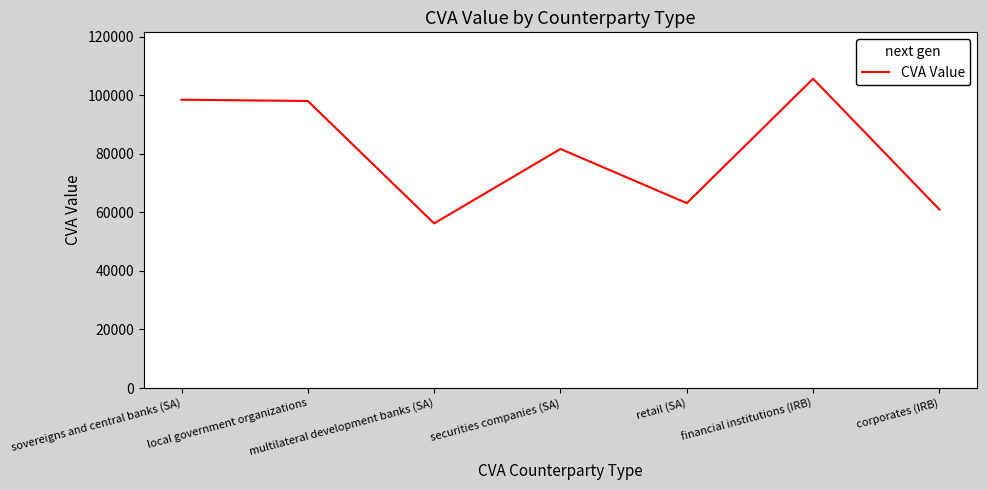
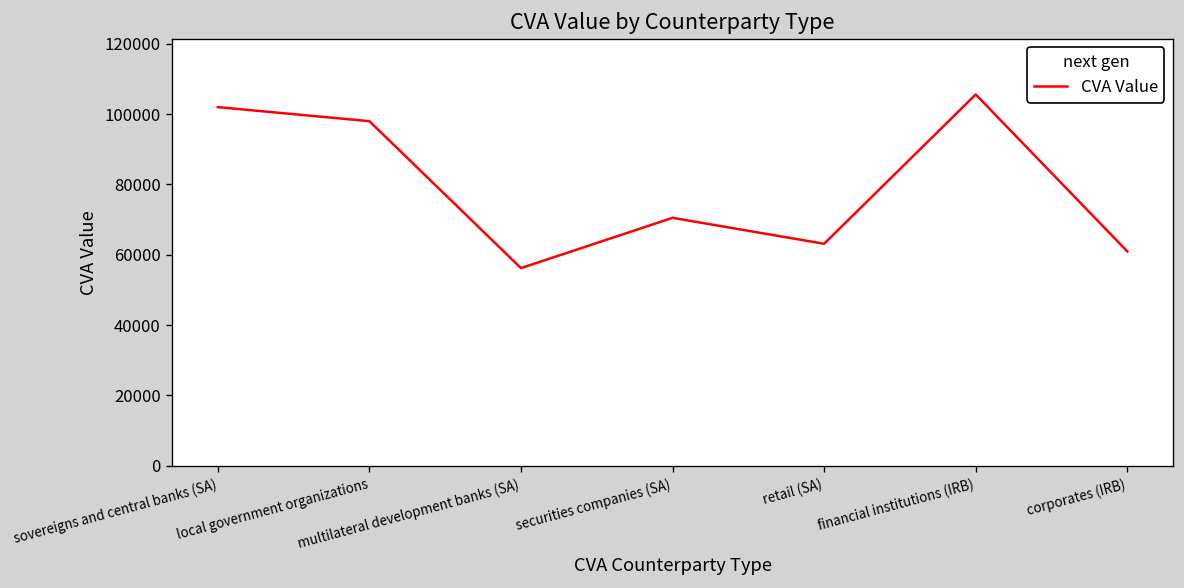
  {
-   "sovereigns and central banks (SA)": 98000,
+   "sovereigns and central banks (SA)": 102000,
    "local government organizations": 98000,
    "multilateral development banks (SA)": 56000,
-   "securities companies (SA)": 82000,
+   "securities companies (SA)": 71000,
    "retail (SA)": 63000,
    "financial institutions (IRB)": 106000,
    "corporates (IRB)": 61000
  }
